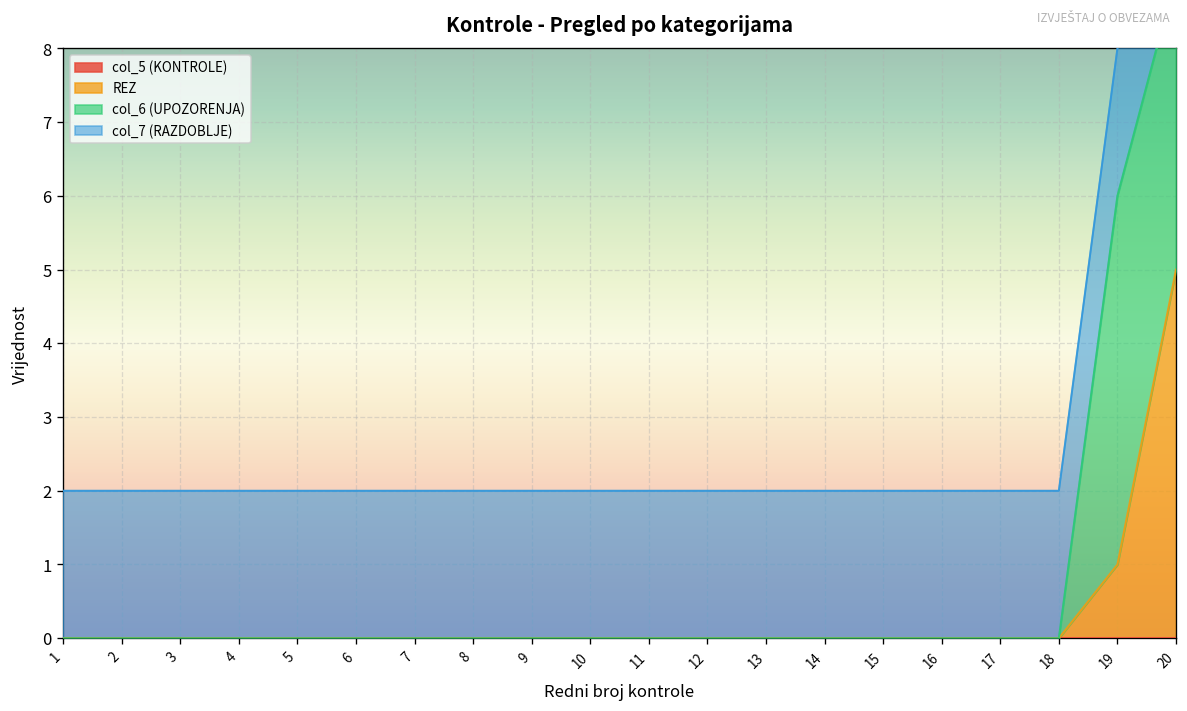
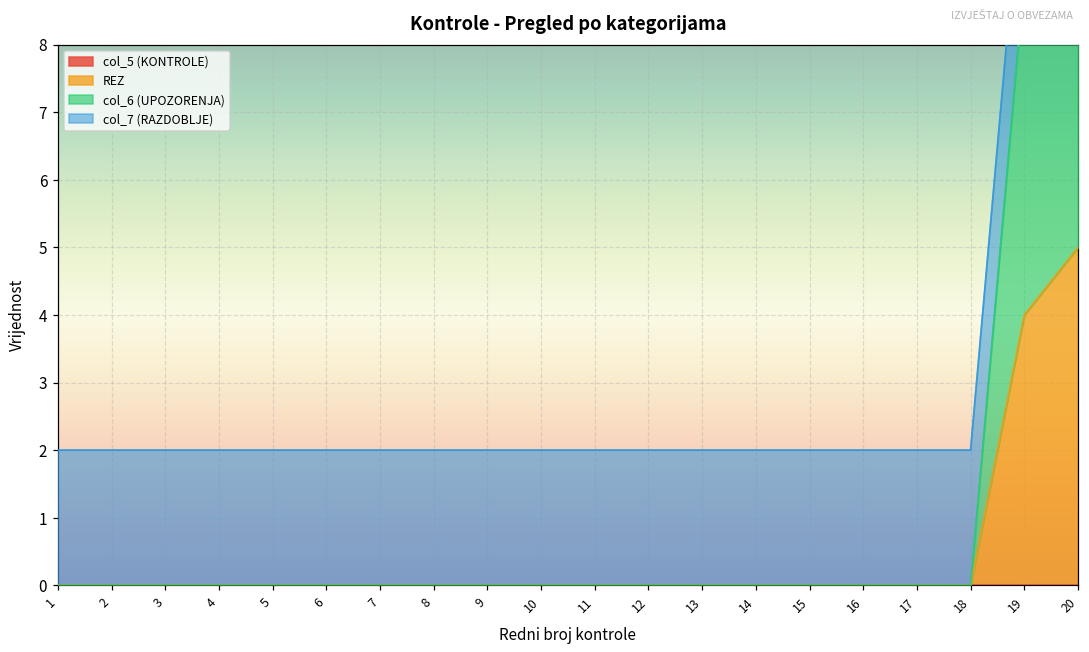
  {
    "col_5 (KONTROLE)": {
      "19": 0,
      "20": 0
    },
    "REZ": {
-     "19": 1,
+     "19": 4,
      "20": 5
    },
    "col_7 (RAZDOBLJE)": {
      "1": 2,
      "2": 2,
      "3": 2,
      "4": 2,
      "5": 2,
      "6": 2,
      "7": 2,
      "8": 2,
      "9": 2,
      "10": 2,
      "11": 2,
      "12": 2,
      "13": 2,
      "14": 2,
      "15": 2,
      "16": 2,
      "17": 2,
      "18": 2
    }
  }
